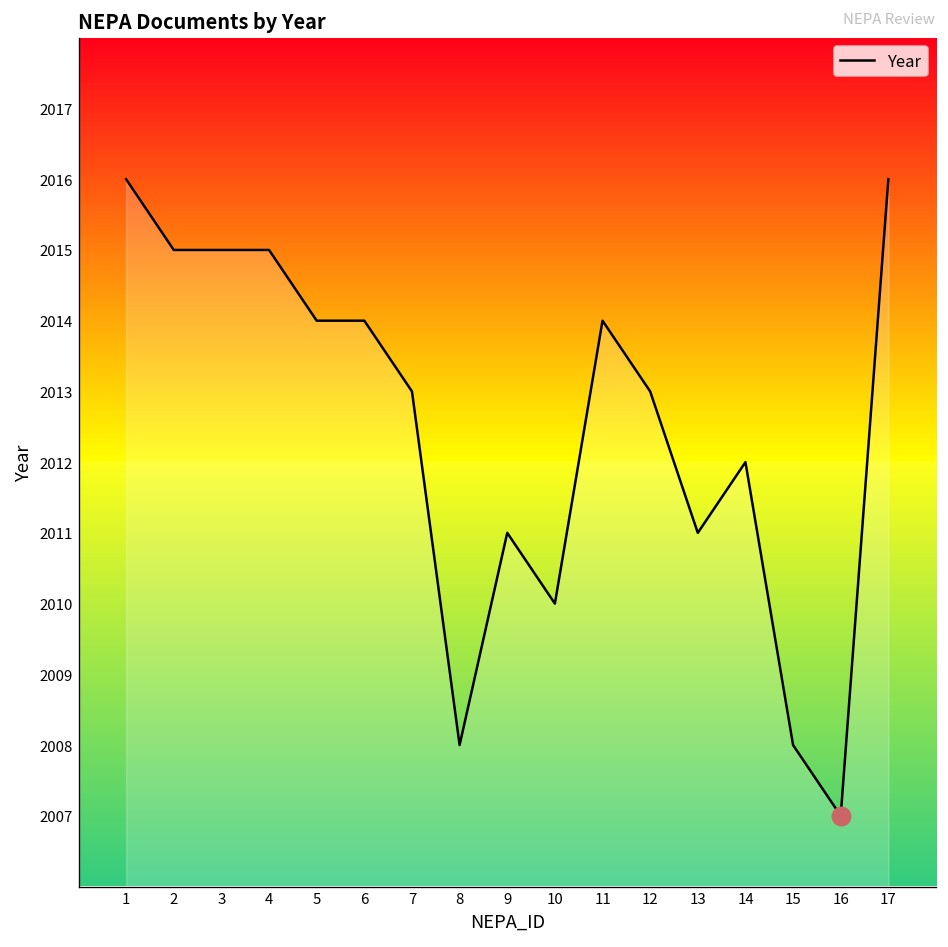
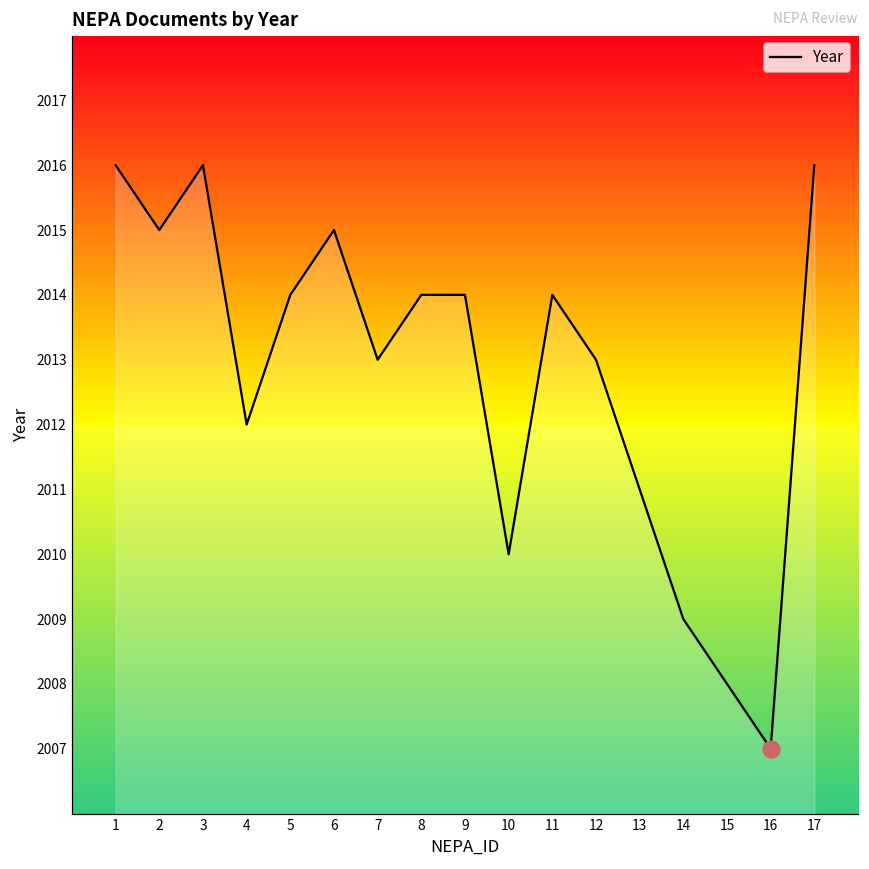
  {
    "Year": {
      "1": 2016,
      "2": 2015,
-     "3": 2015,
-     "4": 2015,
+     "3": 2016,
+     "4": 2012,
      "5": 2014,
-     "6": 2014,
+     "6": 2015,
      "7": 2013,
-     "8": 2008,
-     "9": 2011,
+     "8": 2014,
+     "9": 2014,
      "10": 2010,
      "11": 2014,
      "12": 2013,
      "13": 2011,
-     "14": 2012,
+     "14": 2009,
      "15": 2008,
      "17": 2016
    }
  }
